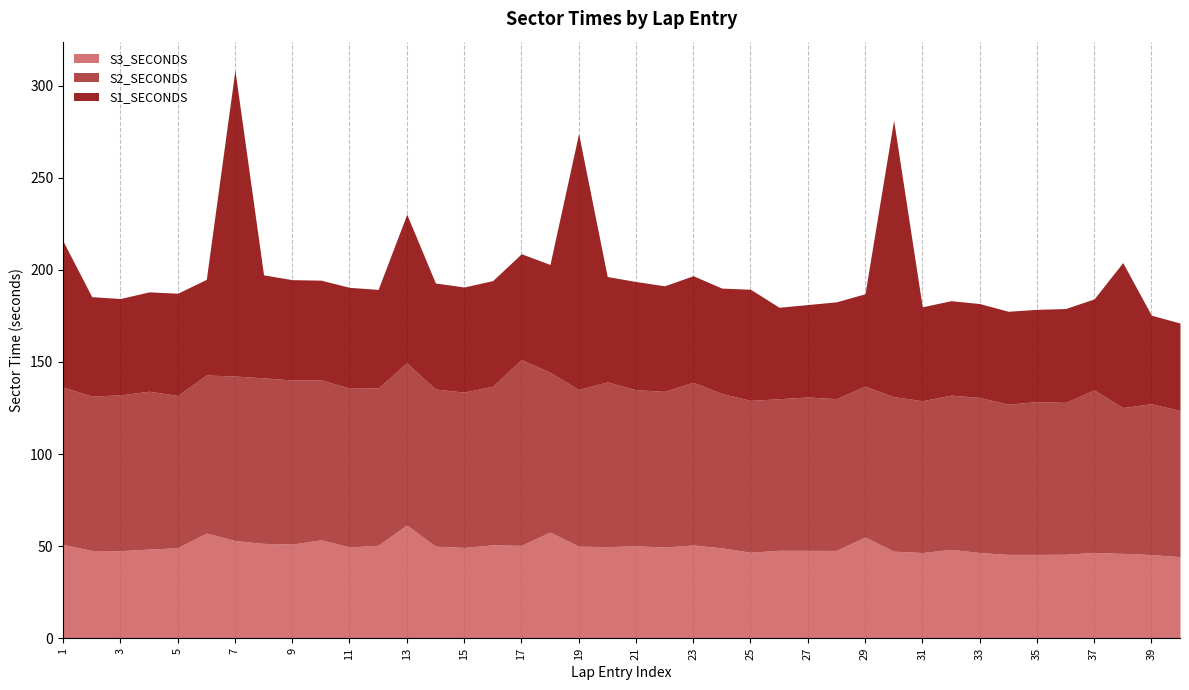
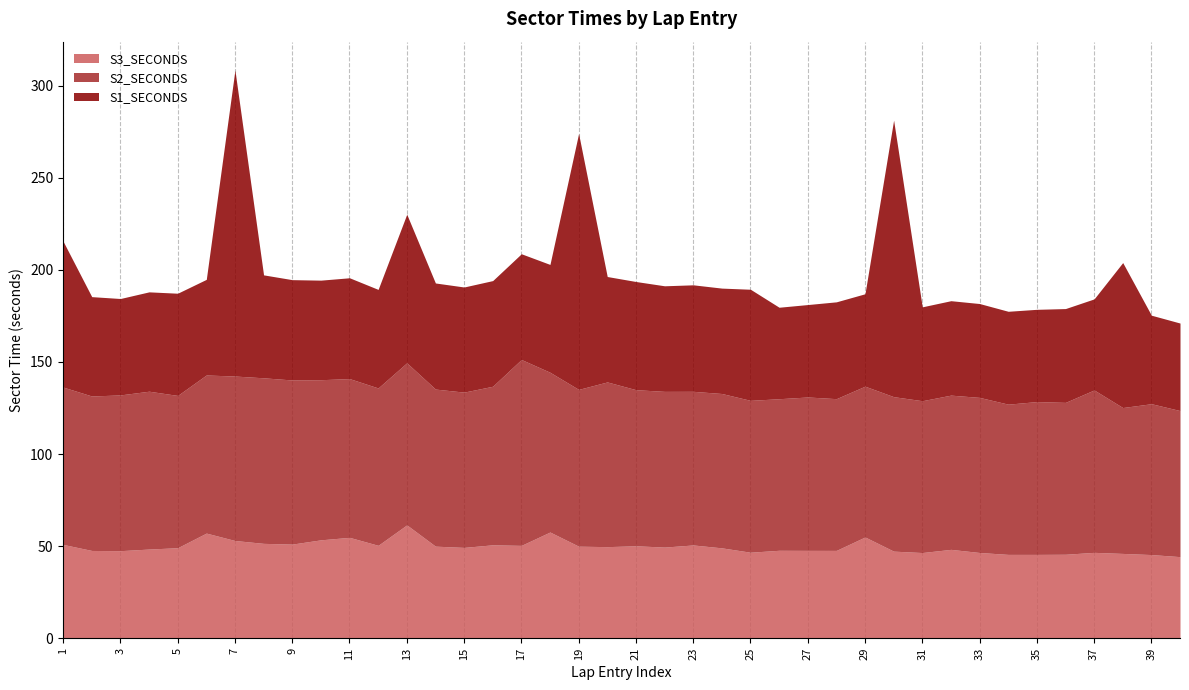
  {
    "S3_SECONDS": {
      "1": 51,
      "3": 48,
      "5": 49,
      "7": 53,
      "9": 51,
-     "11": 50,
+     "11": 55,
      "13": 62,
      "15": 49,
      "17": 50,
      "19": 50,
      "21": 50,
      "23": 51,
      "25": 47,
      "27": 48,
      "29": 55,
      "31": 47,
      "33": 47,
      "35": 46,
      "37": 47,
      "39": 45
    },
    "S2_SECONDS": {
      "1": 85,
      "3": 85,
      "5": 83,
      "7": 89,
      "9": 89,
      "11": 86,
      "13": 88,
      "15": 84,
      "17": 101,
      "19": 85,
      "21": 85,
-     "23": 88,
+     "23": 83,
      "25": 82,
      "27": 83,
      "29": 82,
      "31": 82,
      "33": 84,
      "35": 83,
      "37": 88,
      "39": 82
    },
    "S1_SECONDS": {
      "1": 79,
      "3": 52,
      "5": 55,
      "7": 166,
      "9": 54,
      "11": 55,
      "13": 81,
      "15": 57,
      "17": 57,
      "19": 139,
      "21": 59,
      "23": 58,
      "25": 60,
      "27": 50,
      "29": 50,
      "31": 51,
      "33": 51,
      "35": 50,
      "37": 49,
      "39": 48
    }
  }
